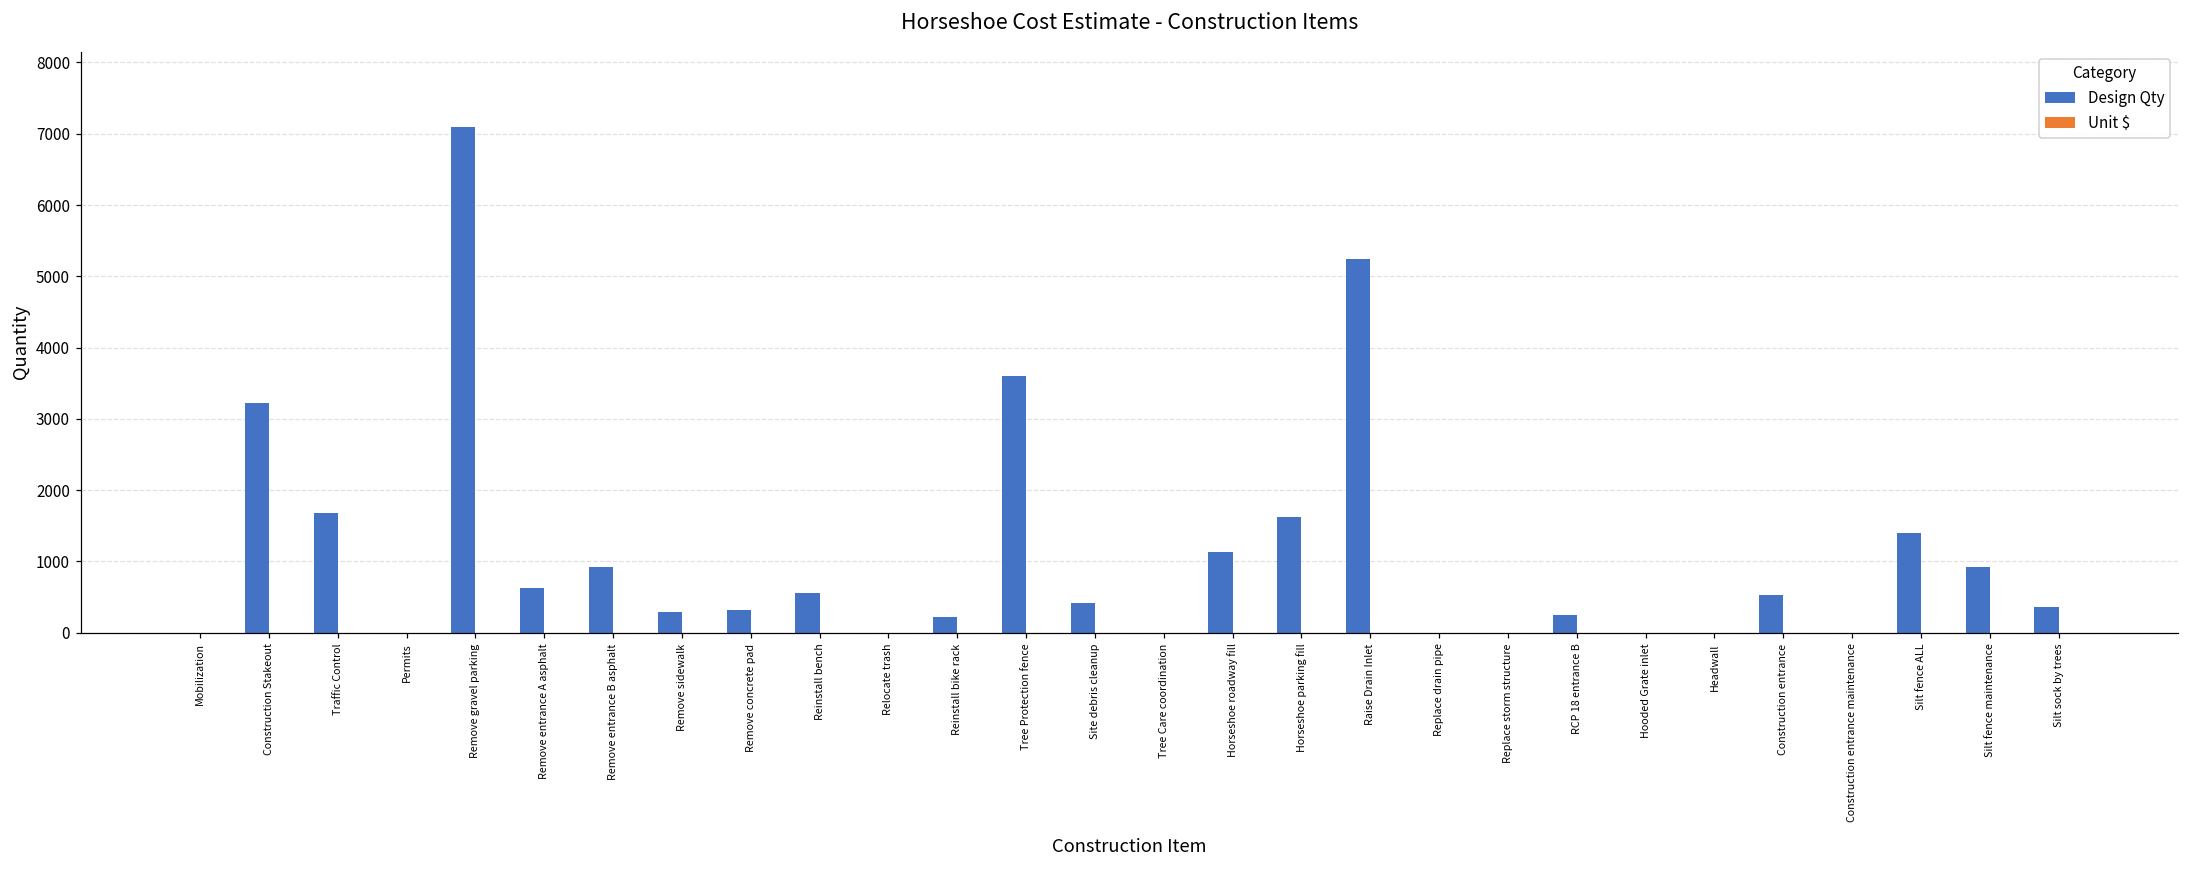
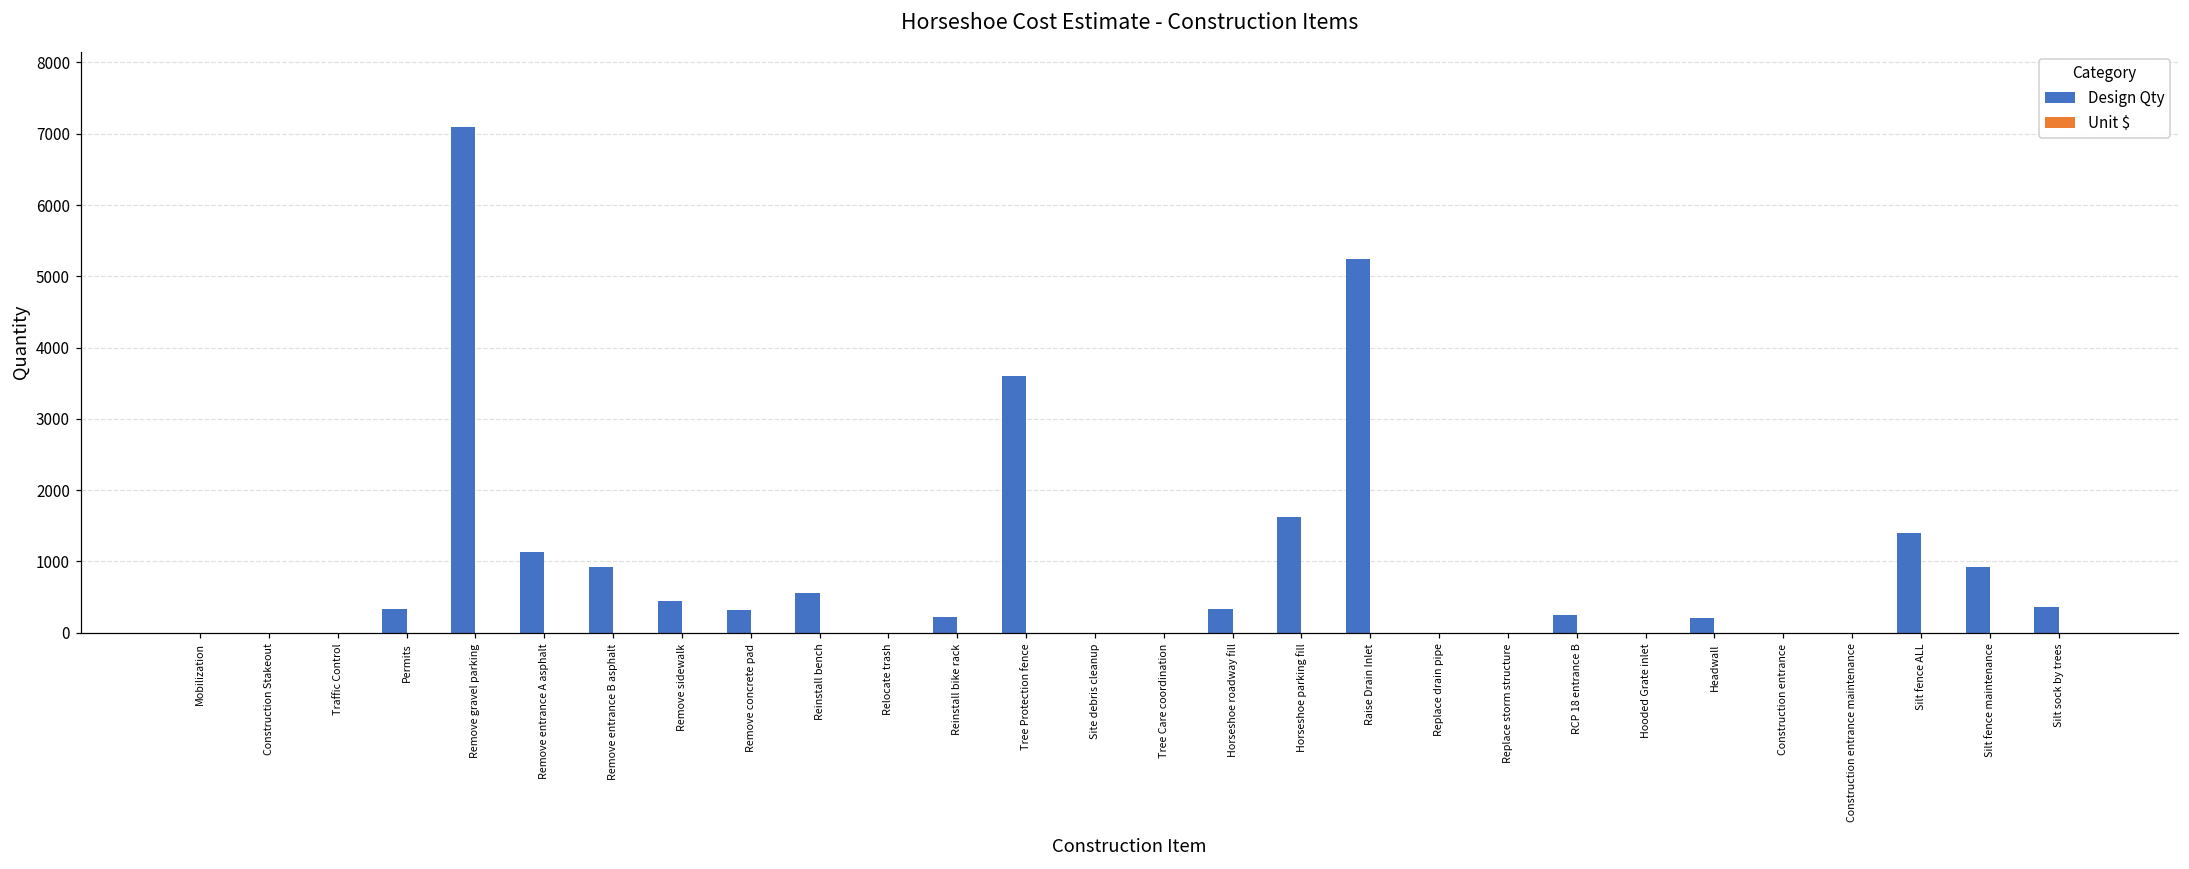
  {
    "Design Qty": {
-     "Construction Stakeout": 3200,
-     "Traffic Control": 1700,
-     "Permits": 0,
+     "Construction Stakeout": 0,
+     "Traffic Control": 0,
+     "Permits": 300,
      "Remove gravel parking": 7100,
-     "Remove entrance A asphalt": 600,
+     "Remove entrance A asphalt": 1100,
      "Remove entrance B asphalt": 900,
-     "Remove sidewalk": 300,
+     "Remove sidewalk": 500,
      "Remove concrete pad": 300,
      "Reinstall bench": 600,
      "Reinstall bike rack": 200,
      "Tree Protection fence": 3600,
-     "Site debris cleanup": 400,
-     "Horseshoe roadway fill": 1100,
+     "Site debris cleanup": 0,
+     "Horseshoe roadway fill": 300,
      "Horseshoe parking fill": 1600,
      "Raise Drain Inlet": 5200,
      "RCP 18 entrance B": 300,
-     "Headwall": 0,
-     "Construction entrance": 500,
+     "Headwall": 200,
+     "Construction entrance": 0,
      "Silt fence ALL": 1400,
      "Silt fence maintenance": 900,
      "Silt sock by trees": 400
    },
    "Unit $": {
      "Mobilization": 0,
      "Construction Stakeout": 0,
      "Traffic Control": 0,
      "Permits": 0,
      "Remove gravel parking": 0,
      "Remove entrance A asphalt": 0,
      "Remove entrance B asphalt": 0,
      "Remove sidewalk": 0,
      "Remove concrete pad": 0,
      "Reinstall bench": 0,
      "Relocate trash": 0,
      "Reinstall bike rack": 0,
      "Tree Protection fence": 0,
      "Site debris cleanup": 0,
      "Tree Care coordination": 0,
      "Horseshoe roadway fill": 0,
      "Horseshoe parking fill": 0,
      "Raise Drain Inlet": 0,
      "Replace drain pipe": 0,
      "Replace storm structure": 0,
      "RCP 18 entrance B": 0,
      "Hooded Grate inlet": 0,
      "Headwall": 0,
      "Construction entrance": 0,
      "Construction entrance maintenance": 0,
      "Silt fence ALL": 0,
      "Silt fence maintenance": 0,
      "Silt sock by trees": 0
    }
  }
